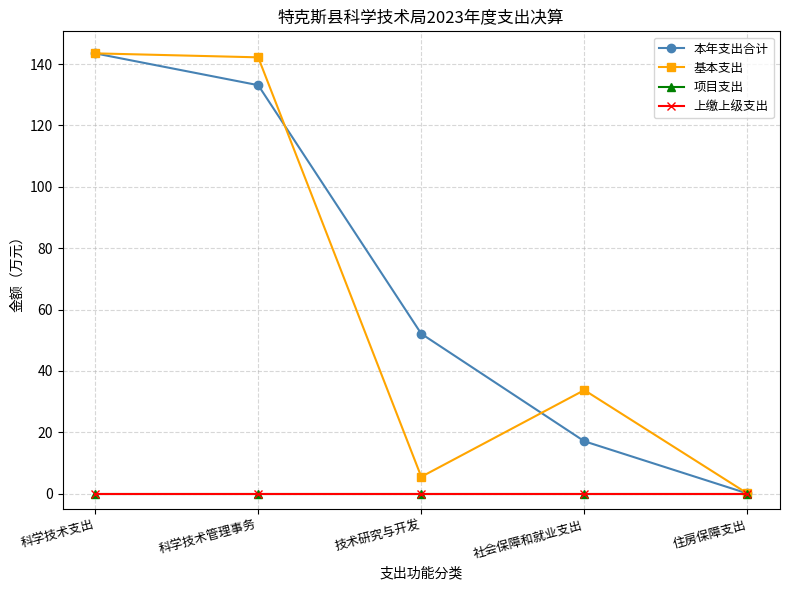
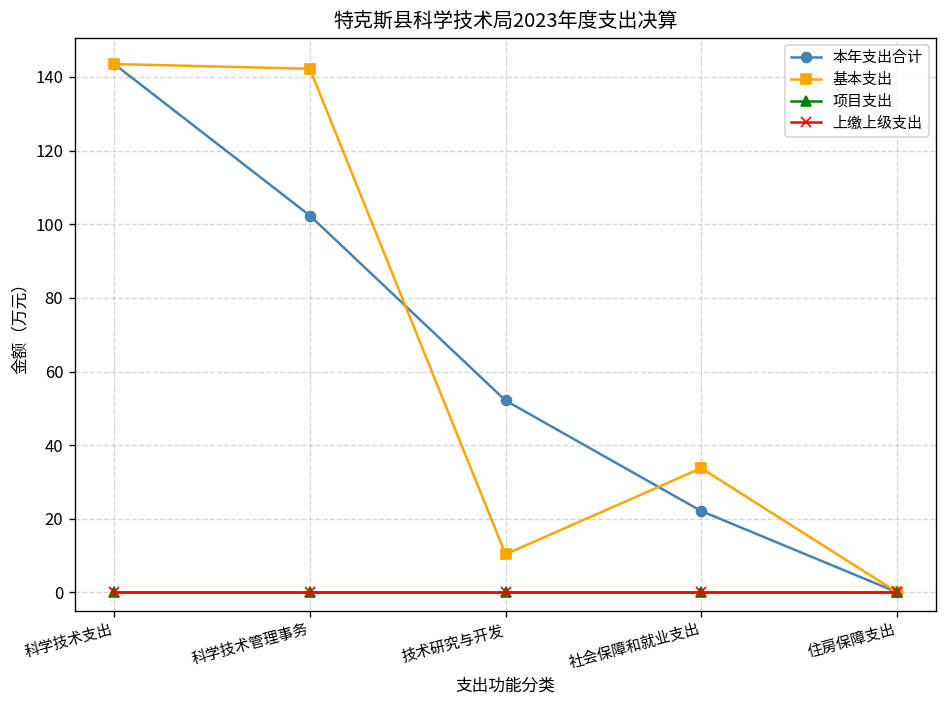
  {
    "本年支出合计": {
-     "科学技术管理事务": 133,
+     "科学技术管理事务": 102,
      "技术研究与开发": 52,
-     "社会保障和就业支出": 17
+     "社会保障和就业支出": 22
    },
    "基本支出": {
      "科学技术管理事务": 142,
-     "技术研究与开发": 6,
+     "技术研究与开发": 10,
      "社会保障和就业支出": 34
    },
    "上缴上级支出": {
      "科学技术支出": 0,
      "科学技术管理事务": 0,
      "技术研究与开发": 0,
      "社会保障和就业支出": 0
    }
  }
